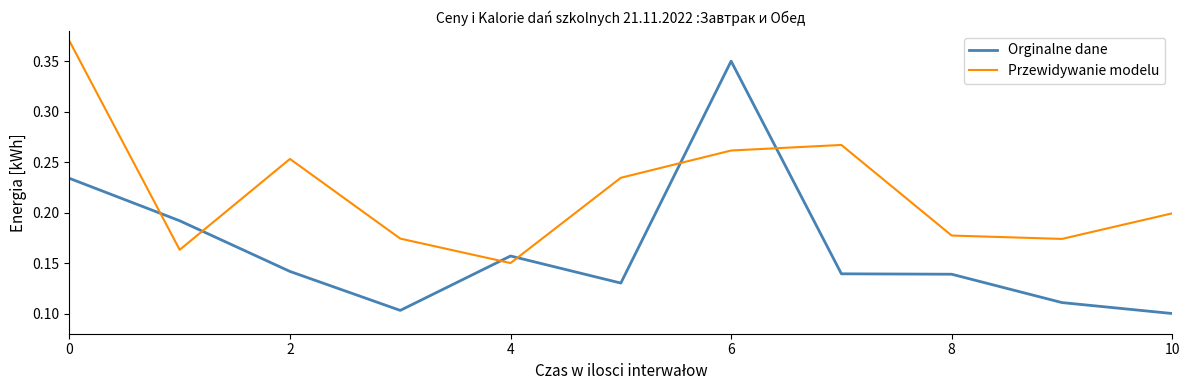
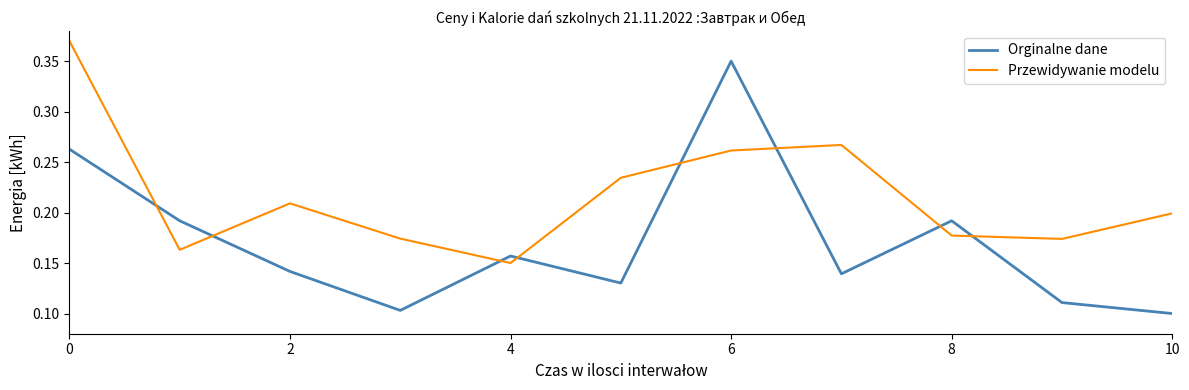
  {
    "Orginalne dane": {
-     "0": 0.234,
+     "0": 0.263,
      "2": 0.142,
      "4": 0.157,
      "6": 0.350,
-     "8": 0.139,
+     "8": 0.192,
      "10": 0.100
    },
    "Przewidywanie modelu": {
      "0": 0.370,
-     "2": 0.253,
+     "2": 0.209,
      "4": 0.150,
      "6": 0.261,
      "8": 0.177,
      "10": 0.199
    }
  }
